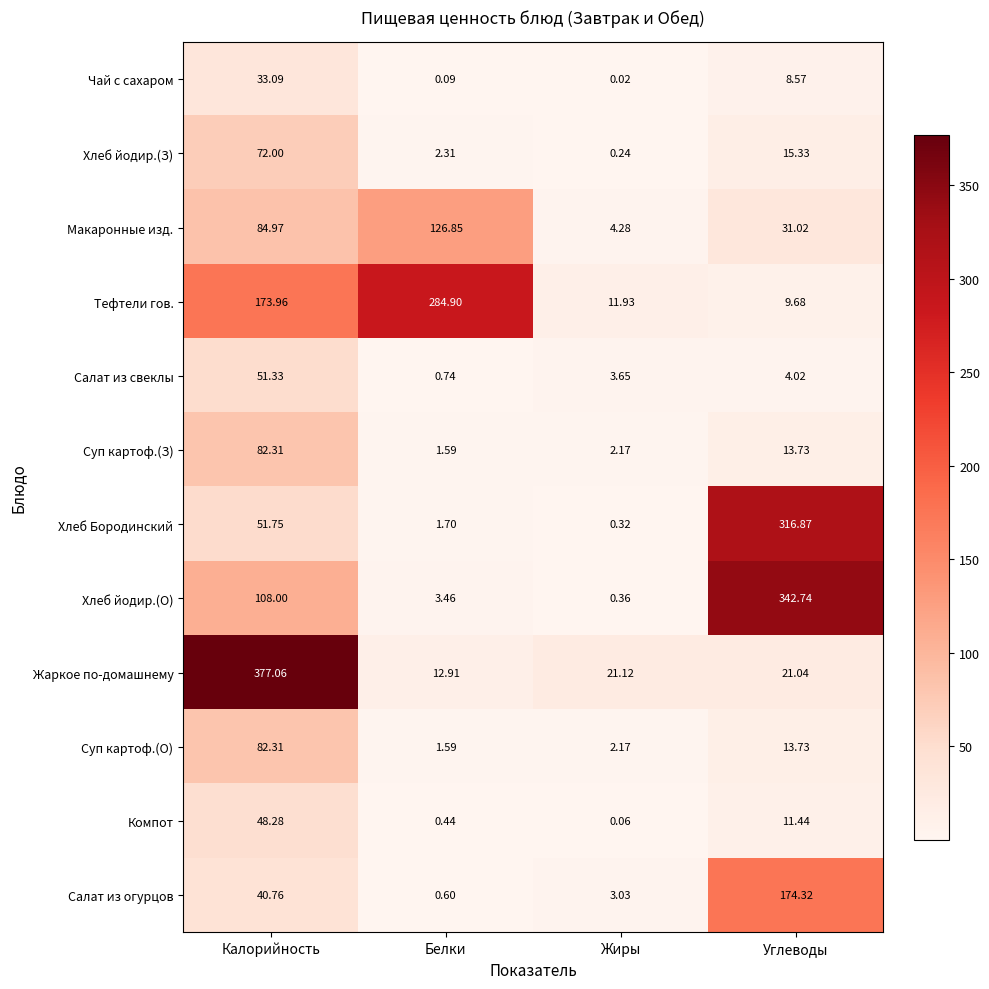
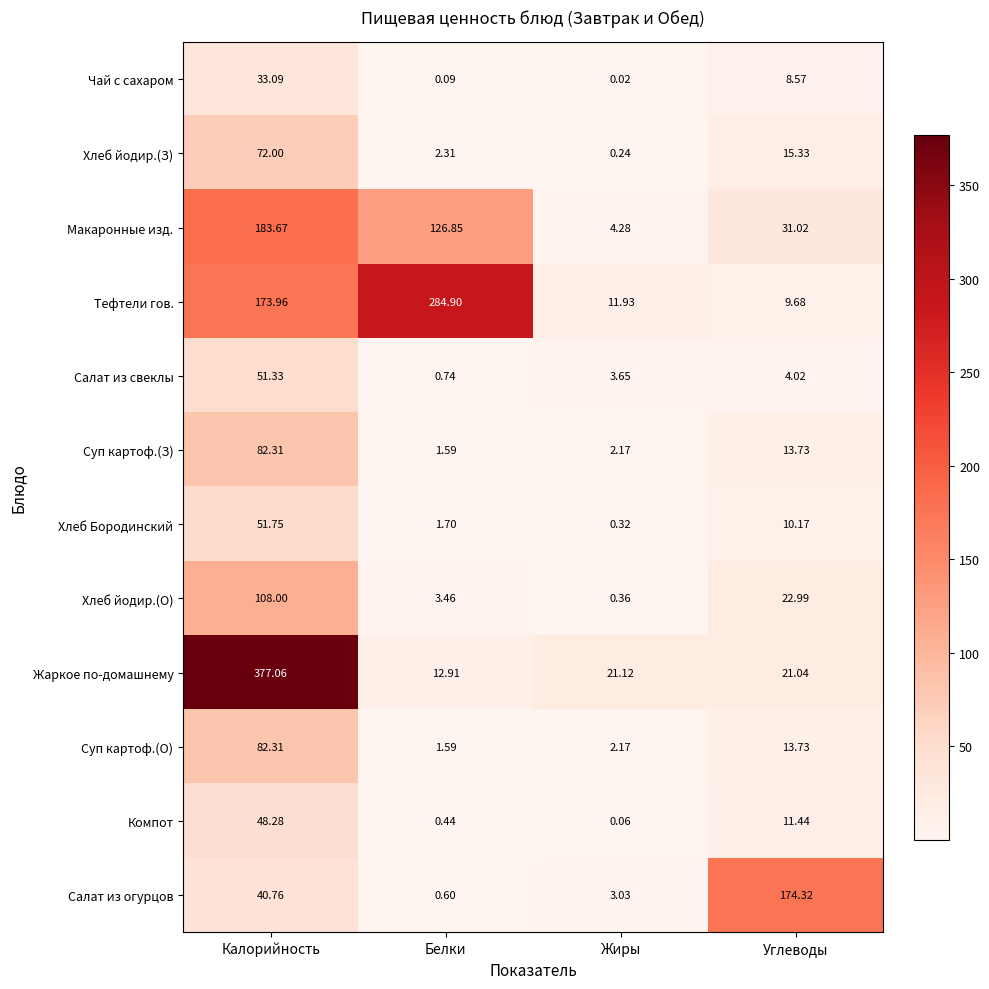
  {
    "Чай с сахаром": {
      "Калорийность": 33.09,
      "Белки": 0.09,
      "Жиры": 0.02,
      "Углеводы": 8.57
    },
    "Хлеб йодир.(З)": {
      "Калорийность": 72.00,
      "Белки": 2.31,
      "Жиры": 0.24,
      "Углеводы": 15.33
    },
    "Макаронные изд.": {
-     "Калорийность": 84.97,
+     "Калорийность": 183.67,
      "Белки": 126.85,
      "Жиры": 4.28,
      "Углеводы": 31.02
    },
    "Тефтели гов.": {
      "Калорийность": 173.96,
      "Белки": 284.90,
      "Жиры": 11.93,
      "Углеводы": 9.68
    },
    "Салат из свеклы": {
      "Калорийность": 51.33,
      "Белки": 0.74,
      "Жиры": 3.65,
      "Углеводы": 4.02
    },
    "Суп картоф.(З)": {
      "Калорийность": 82.31,
      "Белки": 1.59,
      "Жиры": 2.17,
      "Углеводы": 13.73
    },
    "Хлеб Бородинский": {
      "Калорийность": 51.75,
      "Белки": 1.70,
      "Жиры": 0.32,
-     "Углеводы": 316.87
+     "Углеводы": 10.17
    },
    "Хлеб йодир.(О)": {
      "Калорийность": 108.00,
      "Белки": 3.46,
      "Жиры": 0.36,
-     "Углеводы": 342.74
+     "Углеводы": 22.99
    },
    "Жаркое по-домашнему": {
      "Калорийность": 377.06,
      "Белки": 12.91,
      "Жиры": 21.12,
      "Углеводы": 21.04
    },
    "Суп картоф.(О)": {
      "Калорийность": 82.31,
      "Белки": 1.59,
      "Жиры": 2.17,
      "Углеводы": 13.73
    },
    "Компот": {
      "Калорийность": 48.28,
      "Белки": 0.44,
      "Жиры": 0.06,
      "Углеводы": 11.44
    },
    "Салат из огурцов": {
      "Калорийность": 40.76,
      "Белки": 0.60,
      "Жиры": 3.03,
      "Углеводы": 174.32
    }
  }
